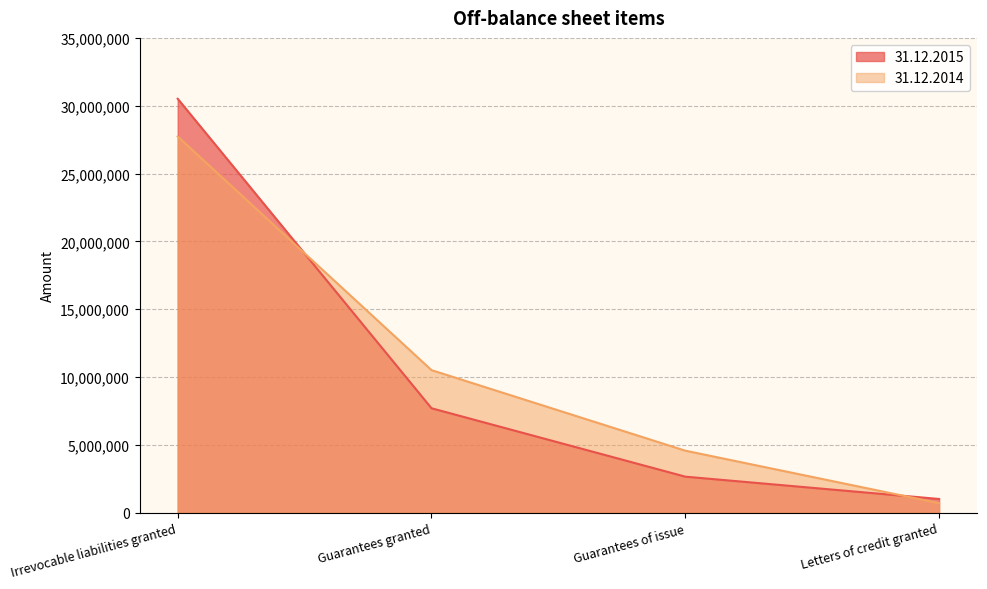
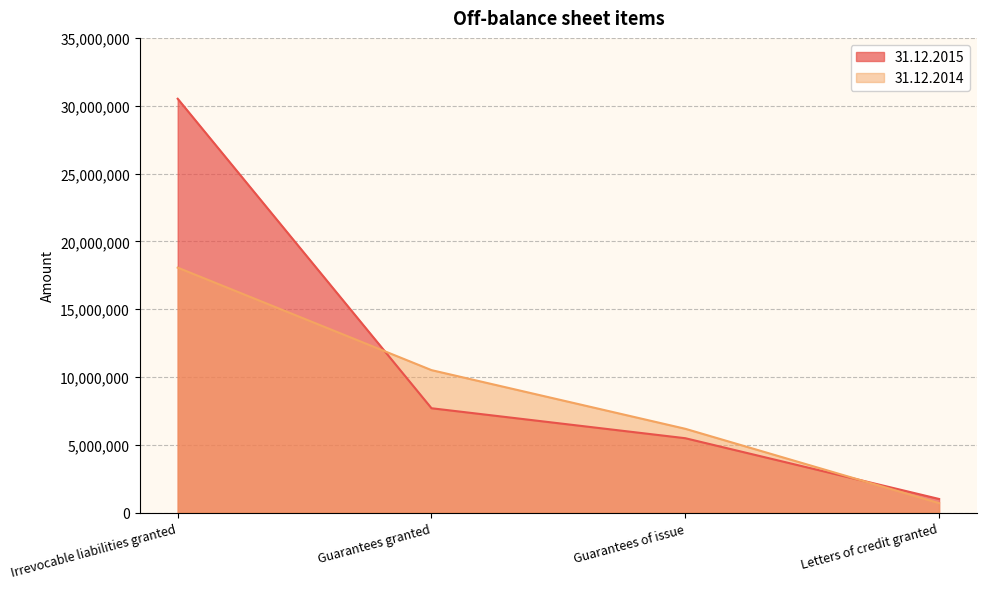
  {
    "31.12.2015": {
      "Irrevocable liabilities granted": "30,500,000",
      "Guarantees granted": "7,700,000",
-     "Guarantees of issue": "2,700,000",
+     "Guarantees of issue": "5,500,000",
      "Letters of credit granted": "1,000,000"
    },
    "31.12.2014": {
-     "Irrevocable liabilities granted": "27,700,000",
+     "Irrevocable liabilities granted": "18,100,000",
      "Guarantees granted": "10,500,000",
-     "Guarantees of issue": "4,600,000",
+     "Guarantees of issue": "6,200,000",
      "Letters of credit granted": "700,000"
    }
  }
